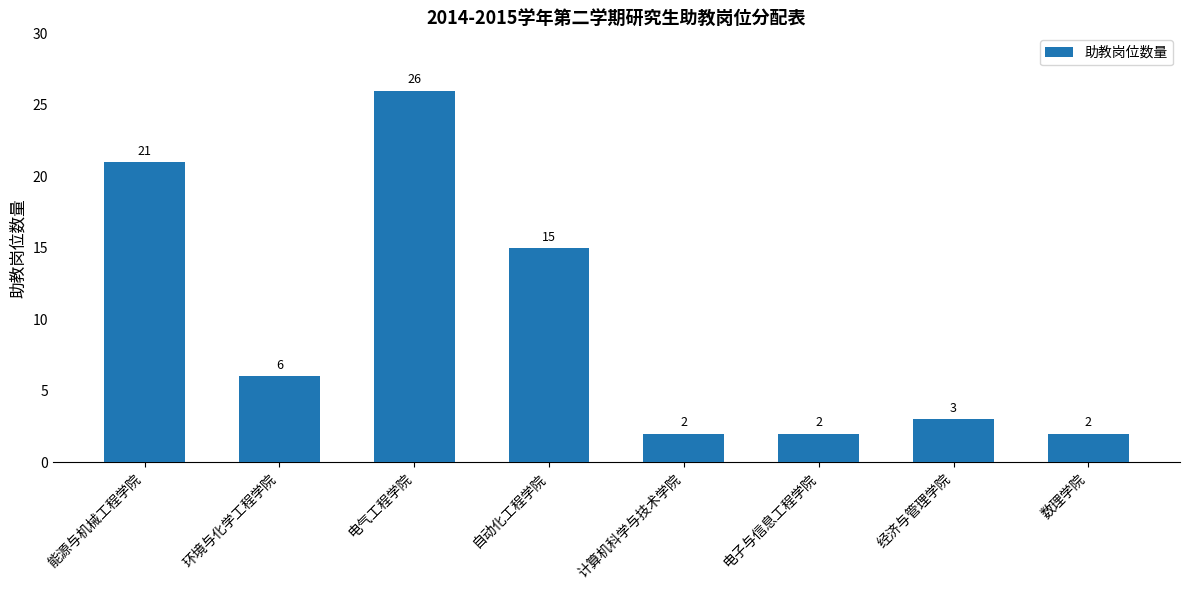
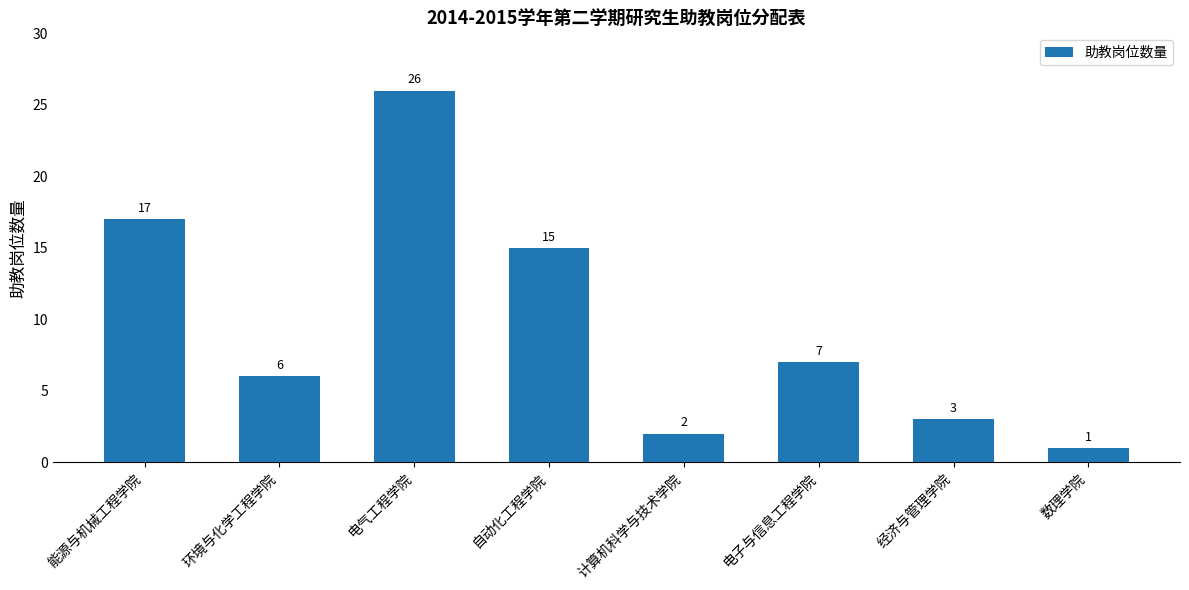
  {
-   "能源与机械工程学院": 21,
+   "能源与机械工程学院": 17,
    "环境与化学工程学院": 6,
    "电气工程学院": 26,
    "自动化工程学院": 15,
    "计算机科学与技术学院": 2,
-   "电子与信息工程学院": 2,
+   "电子与信息工程学院": 7,
    "经济与管理学院": 3,
-   "数理学院": 2
+   "数理学院": 1
  }
